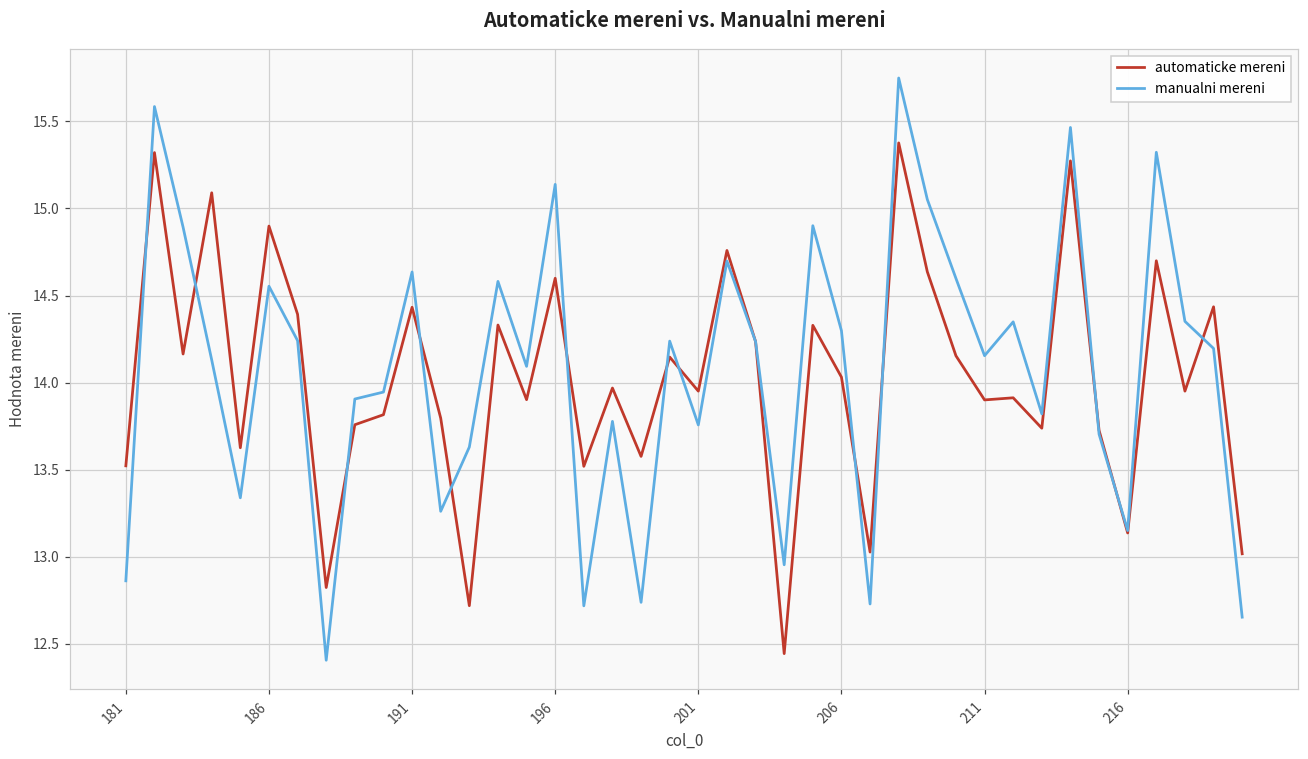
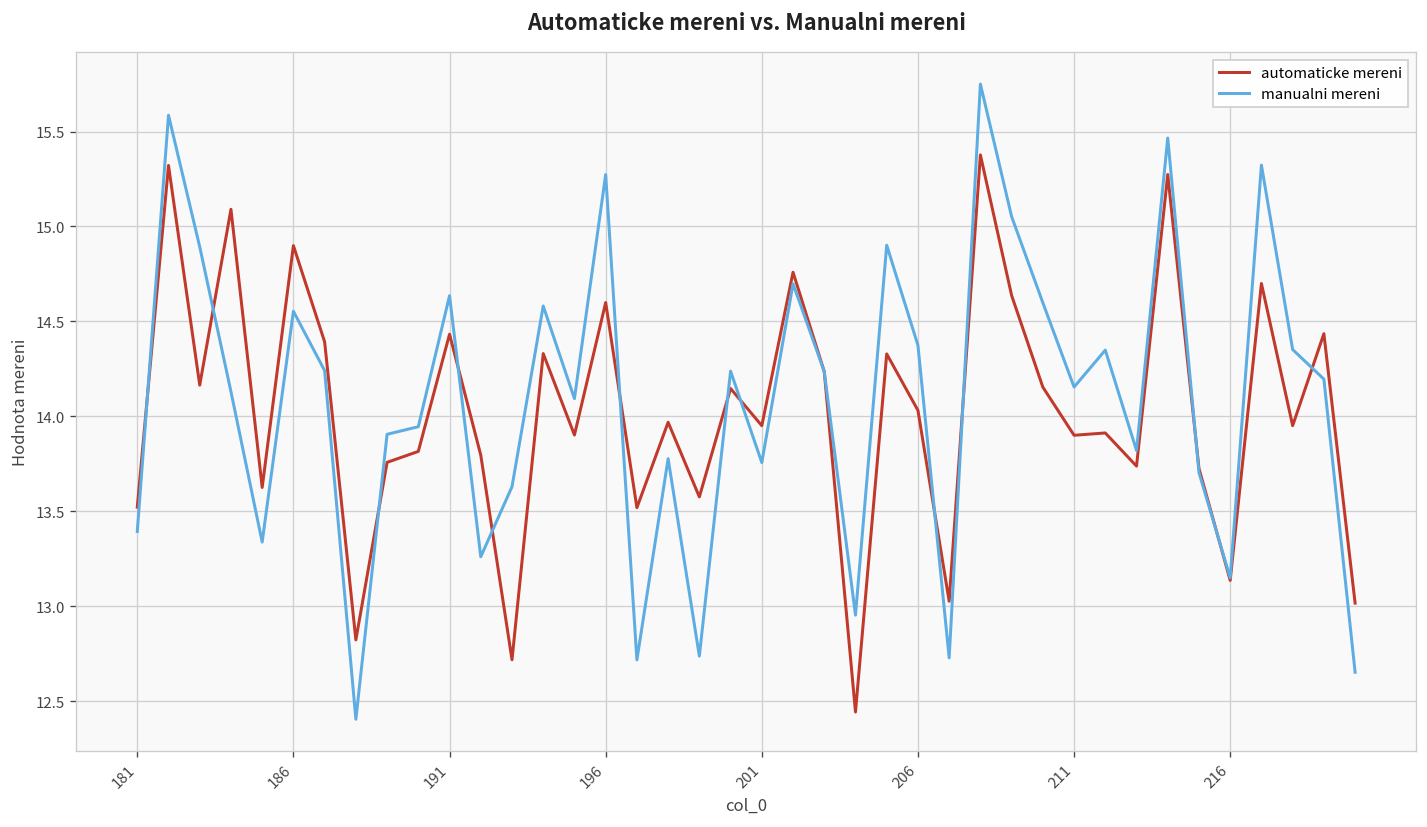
  {
    "automaticke mereni": {
      "181": 13.52,
      "186": 14.90,
      "191": 14.43,
      "196": 14.60,
      "201": 13.95,
      "206": 14.03,
      "211": 13.90
    },
    "manualni mereni": {
-     "181": 12.86,
+     "181": 13.39,
      "186": 14.55,
      "191": 14.64,
-     "196": 15.14,
+     "196": 15.27,
      "201": 13.76,
-     "206": 14.30,
+     "206": 14.37,
      "211": 14.15
    }
  }
